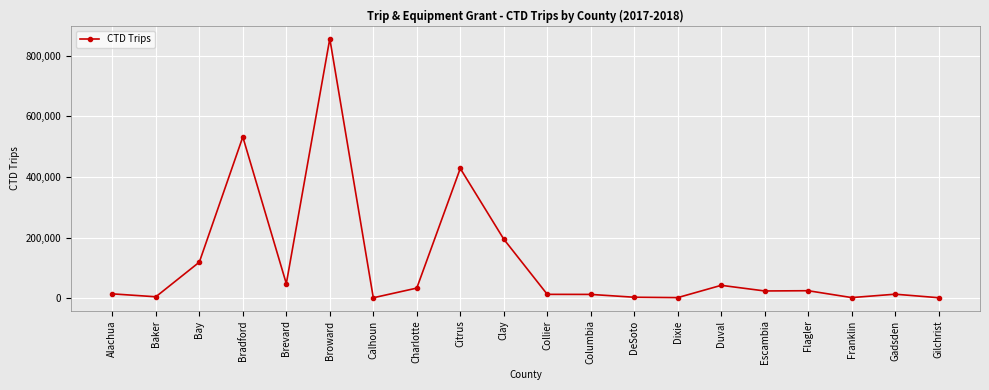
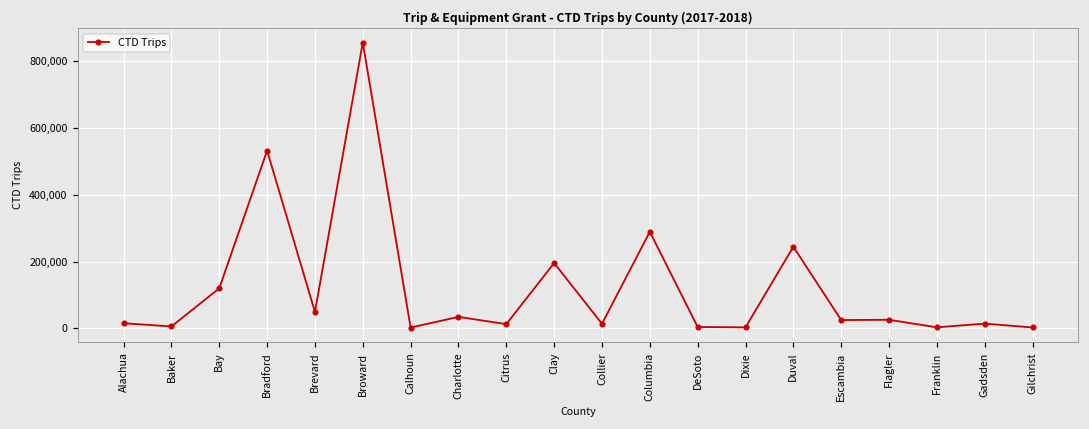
  {
    "Alachua": "10,000",
    "Baker": "10,000",
    "Bay": "120,000",
    "Bradford": "530,000",
    "Brevard": "50,000",
    "Broward": "860,000",
    "Calhoun": "0",
    "Charlotte": "30,000",
-   "Citrus": "430,000",
+   "Citrus": "10,000",
    "Clay": "200,000",
    "Collier": "10,000",
-   "Columbia": "10,000",
+   "Columbia": "290,000",
    "DeSoto": "0",
    "Dixie": "0",
-   "Duval": "40,000",
+   "Duval": "240,000",
    "Escambia": "20,000",
    "Flagler": "30,000",
    "Franklin": "0",
    "Gadsden": "10,000",
    "Gilchrist": "0"
  }
